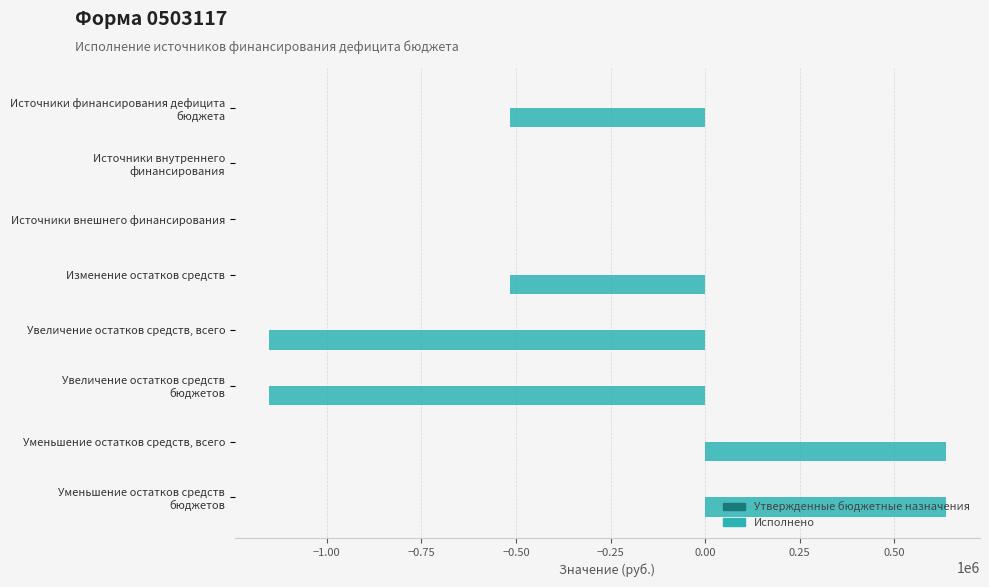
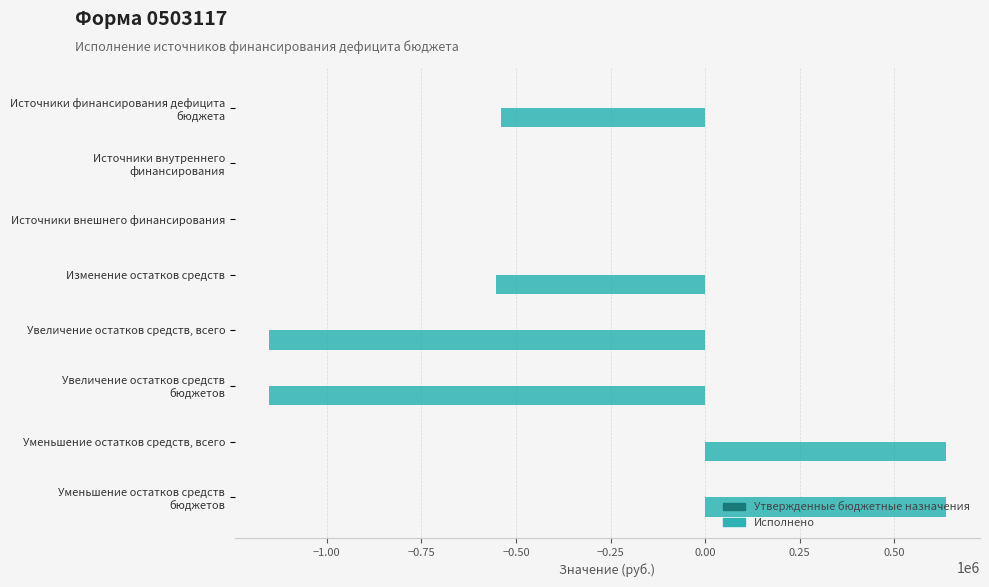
  {
    "Утвержденные бюджетные назначения": {
      "Источники финансирования дефицита бюджета": 0,
      "Источники внутреннего финансирования": 0,
      "Источники внешнего финансирования": 0,
      "Изменение остатков средств": 0,
      "Увеличение остатков средств, всего": 0,
      "Увеличение остатков средств бюджетов": 0,
      "Уменьшение остатков средств, всего": 0,
      "Уменьшение остатков средств бюджетов": 0
    },
    "Исполнено": {
-     "Источники финансирования дефицита бюджета": -520000,
+     "Источники финансирования дефицита бюджета": -540000,
      "Источники внутреннего финансирования": 0,
      "Источники внешнего финансирования": 0,
-     "Изменение остатков средств": -520000,
+     "Изменение остатков средств": -550000,
      "Увеличение остатков средств, всего": -1150000,
      "Увеличение остатков средств бюджетов": -1150000,
      "Уменьшение остатков средств, всего": 640000,
      "Уменьшение остатков средств бюджетов": 640000
    }
  }
